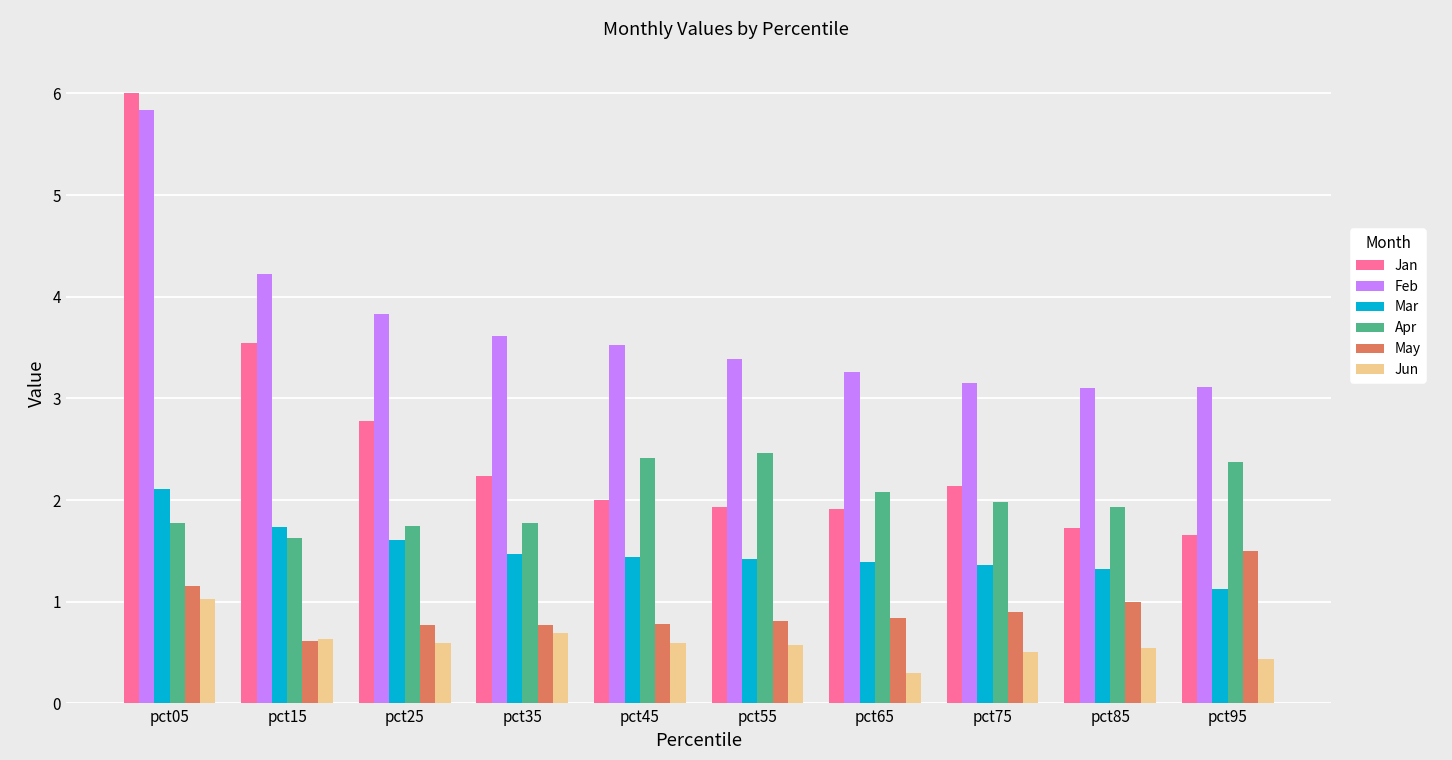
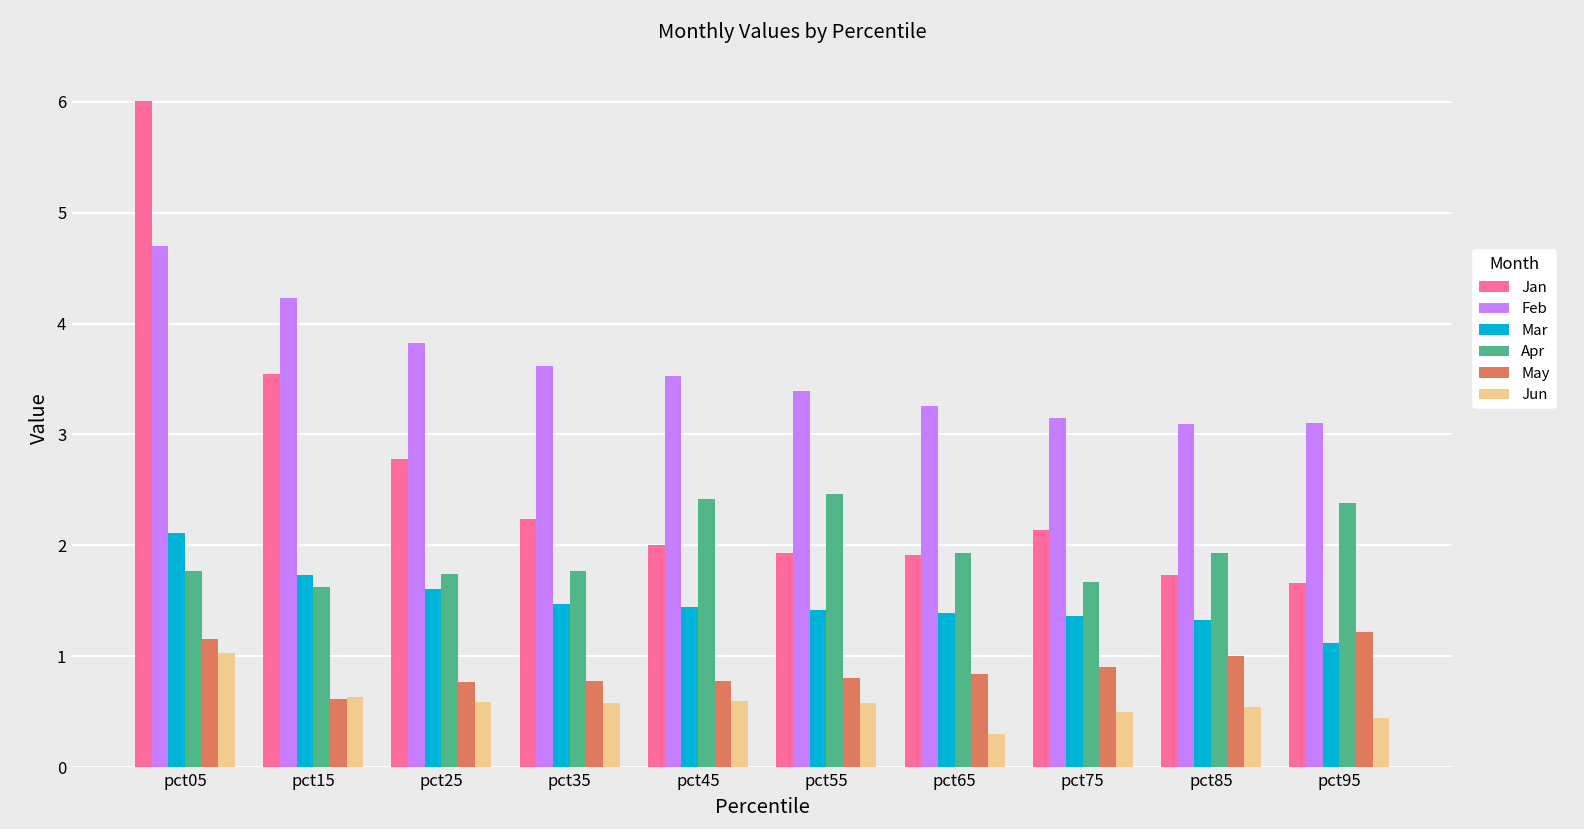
  {
    "Jan": {
      "pct05": 6.0,
      "pct15": 3.5,
      "pct25": 2.8,
      "pct35": 2.2,
      "pct45": 2.0,
      "pct55": 1.9,
      "pct65": 1.9,
      "pct75": 2.1,
      "pct85": 1.7,
      "pct95": 1.7
    },
    "Feb": {
-     "pct05": 5.8,
+     "pct05": 4.7,
      "pct15": 4.2,
      "pct25": 3.8,
      "pct35": 3.6,
      "pct45": 3.5,
      "pct55": 3.4,
      "pct65": 3.3,
      "pct75": 3.1,
      "pct85": 3.1,
      "pct95": 3.1
    },
    "Mar": {
      "pct05": 2.1,
      "pct15": 1.7,
      "pct25": 1.6,
      "pct35": 1.5,
      "pct45": 1.4,
      "pct55": 1.4,
      "pct65": 1.4,
      "pct75": 1.4,
      "pct85": 1.3,
      "pct95": 1.1
    },
    "Apr": {
      "pct05": 1.8,
      "pct15": 1.6,
      "pct25": 1.7,
      "pct35": 1.8,
      "pct45": 2.4,
      "pct55": 2.5,
-     "pct65": 2.1,
-     "pct75": 2.0,
+     "pct65": 1.9,
+     "pct75": 1.7,
      "pct85": 1.9,
      "pct95": 2.4
    },
    "May": {
      "pct05": 1.2,
      "pct15": 0.6,
      "pct25": 0.8,
      "pct35": 0.8,
      "pct45": 0.8,
      "pct55": 0.8,
      "pct65": 0.8,
      "pct75": 0.9,
      "pct85": 1.0,
-     "pct95": 1.5
+     "pct95": 1.2
    },
    "Jun": {
      "pct05": 1.0,
      "pct15": 0.6,
      "pct25": 0.6,
-     "pct35": 0.7,
+     "pct35": 0.6,
      "pct45": 0.6,
      "pct55": 0.6,
      "pct65": 0.3,
      "pct75": 0.5,
      "pct85": 0.5,
      "pct95": 0.4
    }
  }
